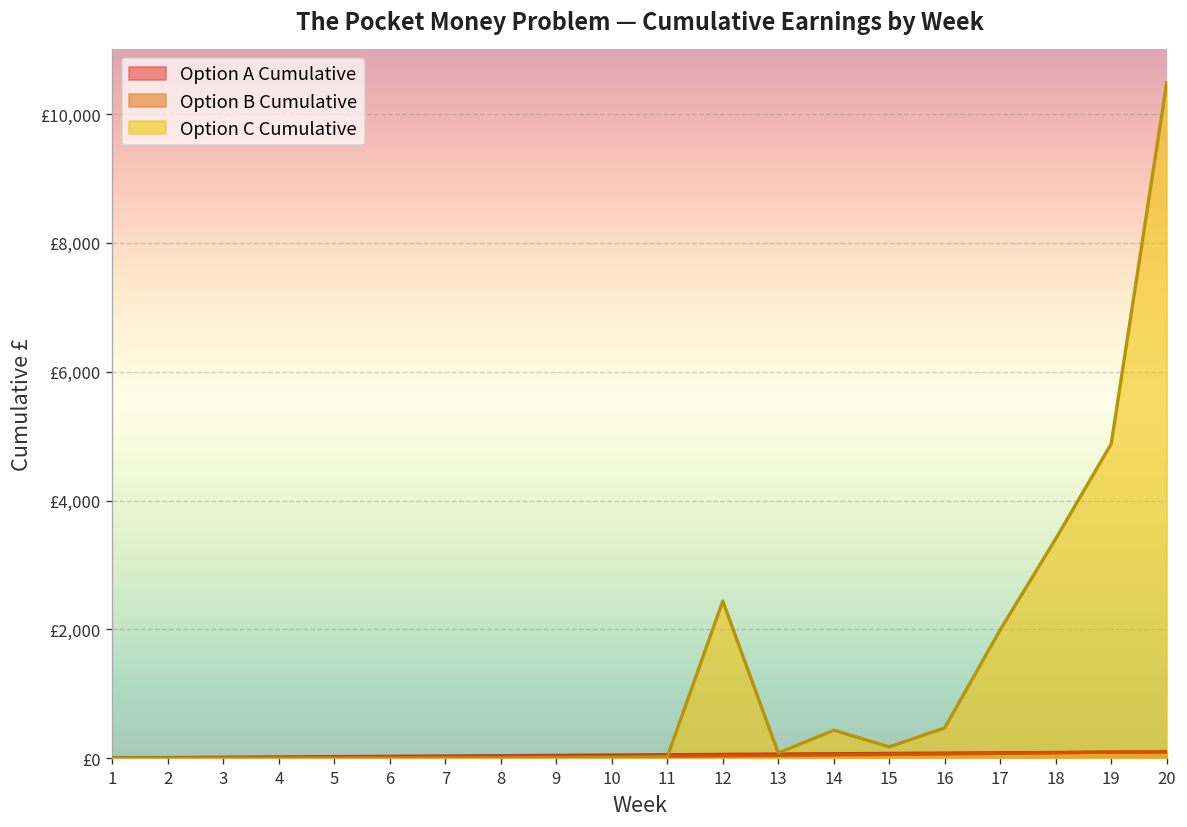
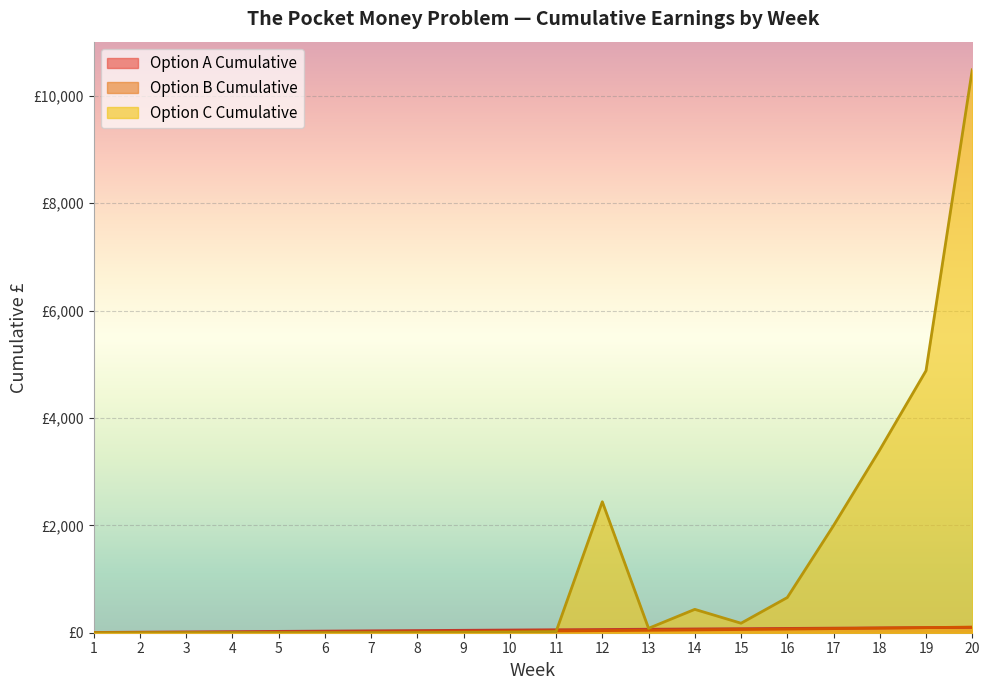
  {
    "Option C Cumulative": {
      "12": "£2,400",
      "14": "£400",
      "15": "£200",
-     "16": "£500",
+     "16": "£700",
      "17": "£2,000",
      "18": "£3,400",
      "19": "£4,900",
      "20": "£10,500"
    }
  }
